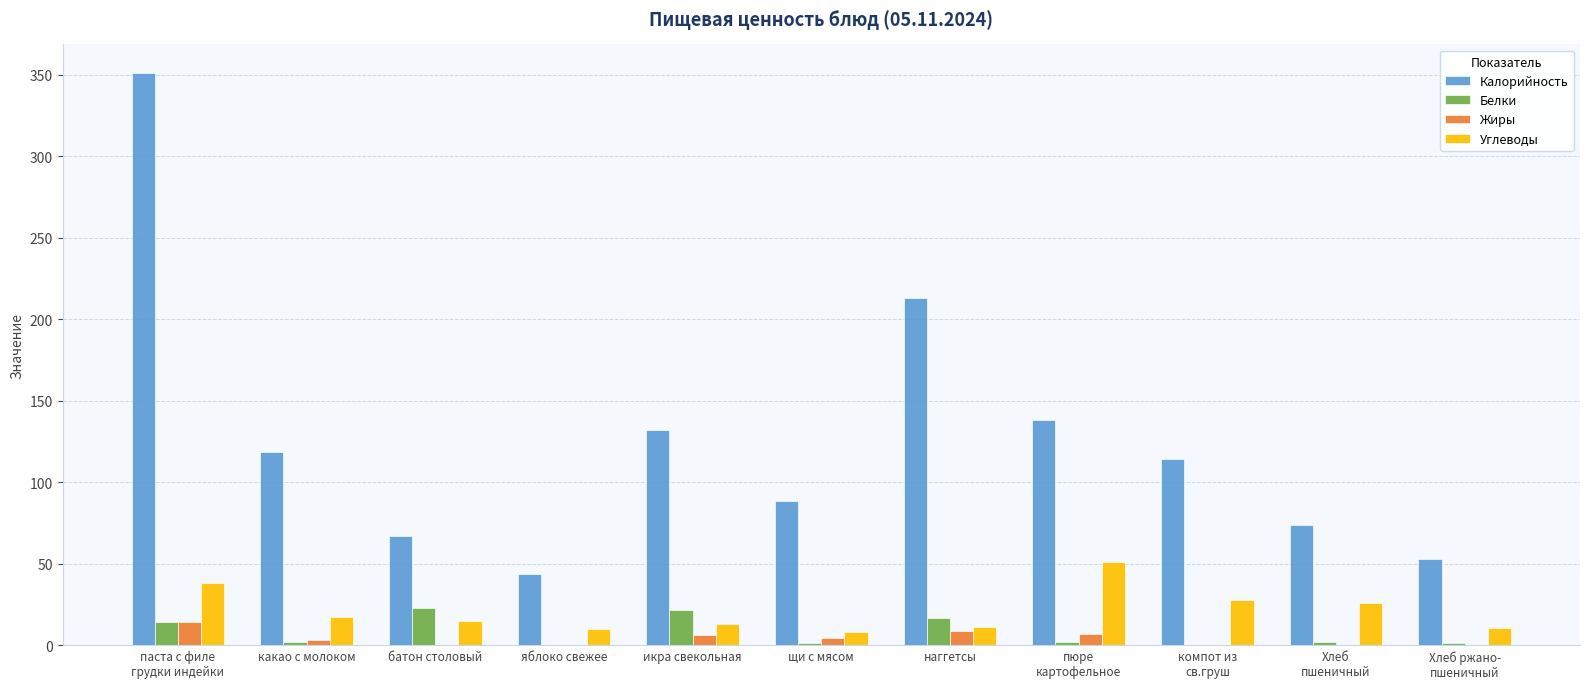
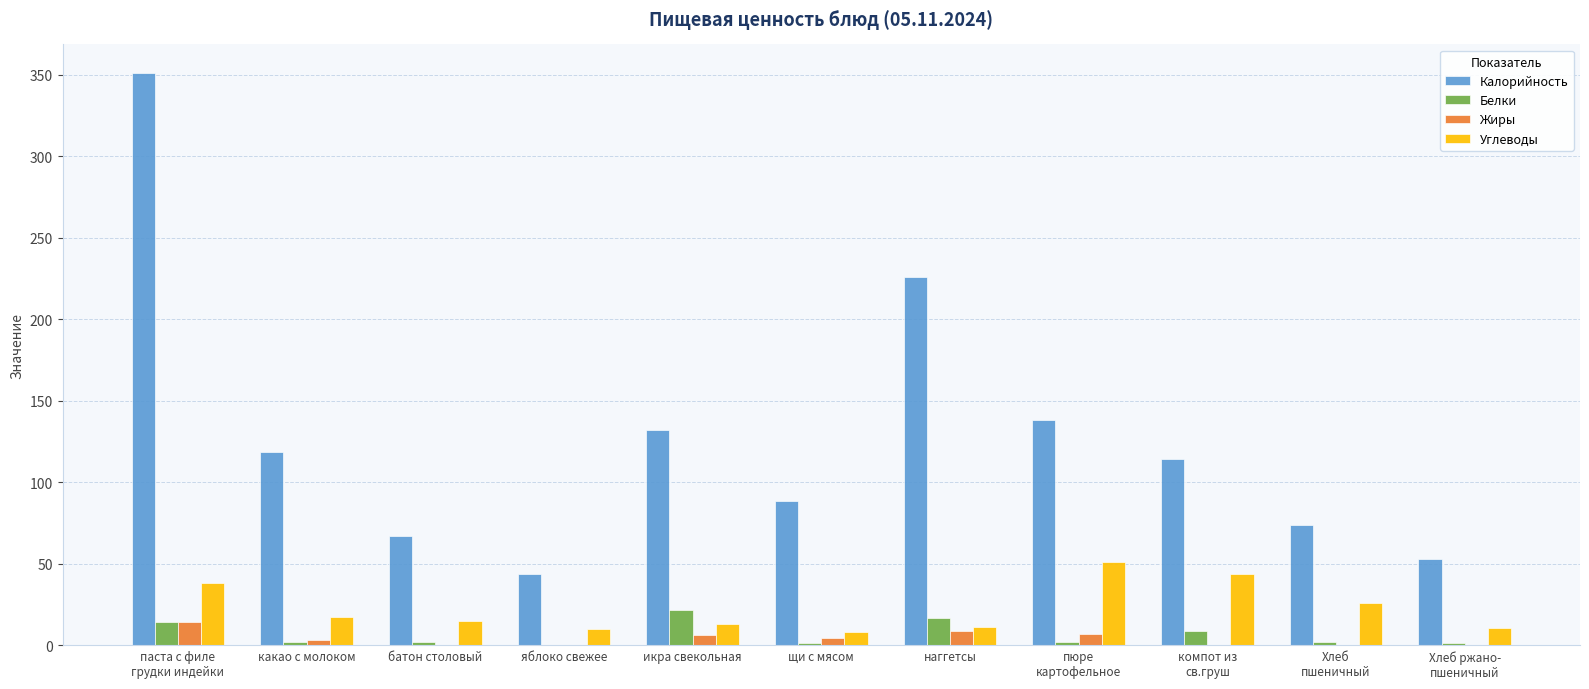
  {
    "Калорийность": {
      "паста с филе грудки индейки": 351,
      "какао с молоком": 119,
      "батон столовый": 67,
      "яблоко свежее": 44,
      "икра свекольная": 132,
      "щи с мясом": 89,
-     "наггетсы": 213,
+     "наггетсы": 226,
      "пюре картофельное": 138,
      "компот из св.груш": 115,
      "Хлеб пшеничный": 74,
      "Хлеб ржано- пшеничный": 53
    },
    "Белки": {
      "паста с филе грудки индейки": 15,
      "какао с молоком": 2,
-     "батон столовый": 23,
+     "батон столовый": 2,
      "икра свекольная": 22,
      "щи с мясом": 2,
      "наггетсы": 17,
      "пюре картофельное": 2,
-     "компот из св.груш": 0,
+     "компот из св.груш": 9,
      "Хлеб пшеничный": 2
    },
    "Жиры": {
      "паста с филе грудки индейки": 14,
      "какао с молоком": 4,
      "икра свекольная": 7,
      "щи с мясом": 5,
      "наггетсы": 9,
      "пюре картофельное": 7,
      "компот из св.груш": 0
    },
    "Углеводы": {
      "паста с филе грудки индейки": 38,
      "какао с молоком": 18,
      "батон столовый": 15,
      "яблоко свежее": 10,
      "икра свекольная": 13,
      "щи с мясом": 8,
      "наггетсы": 11,
      "пюре картофельное": 52,
-     "компот из св.груш": 28,
+     "компот из св.груш": 44,
      "Хлеб пшеничный": 26,
      "Хлеб ржано- пшеничный": 11
    }
  }
